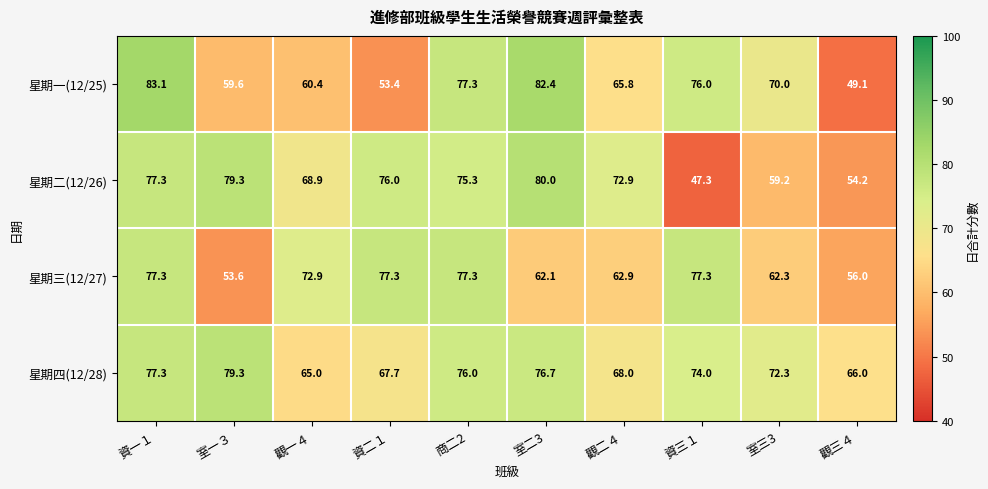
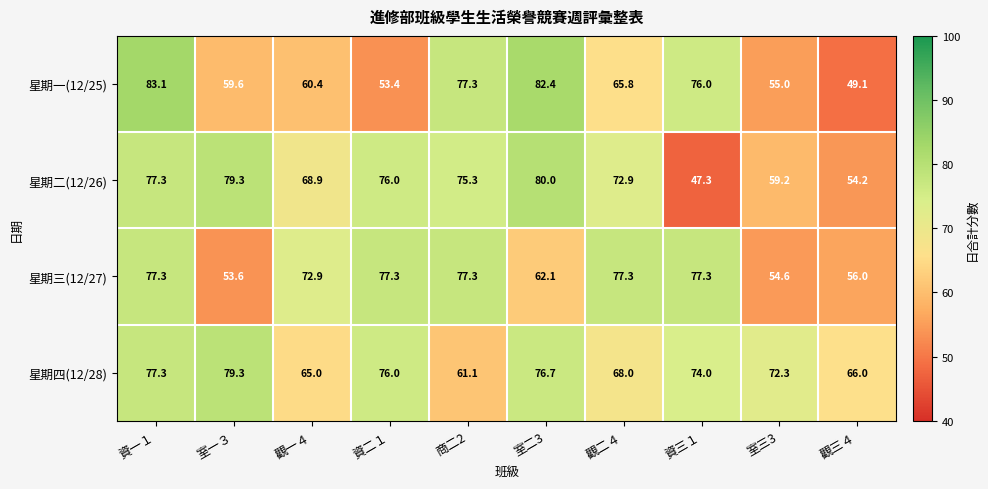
  {
    "星期一(12/25)": {
      "資一１": 83.1,
      "室一３": 59.6,
      "觀一４": 60.4,
      "資二１": 53.4,
      "商二2": 77.3,
      "室二3": 82.4,
      "觀二４": 65.8,
      "資三１": 76.0,
-     "室三3": 70.0,
+     "室三3": 55.0,
      "觀三４": 49.1
    },
    "星期二(12/26)": {
      "資一１": 77.3,
      "室一３": 79.3,
      "觀一４": 68.9,
      "資二１": 76.0,
      "商二2": 75.3,
      "室二3": 80.0,
      "觀二４": 72.9,
      "資三１": 47.3,
      "室三3": 59.2,
      "觀三４": 54.2
    },
    "星期三(12/27)": {
      "資一１": 77.3,
      "室一３": 53.6,
      "觀一４": 72.9,
      "資二１": 77.3,
      "商二2": 77.3,
      "室二3": 62.1,
-     "觀二４": 62.9,
+     "觀二４": 77.3,
      "資三１": 77.3,
-     "室三3": 62.3,
+     "室三3": 54.6,
      "觀三４": 56.0
    },
    "星期四(12/28)": {
      "資一１": 77.3,
      "室一３": 79.3,
      "觀一４": 65.0,
-     "資二１": 67.7,
-     "商二2": 76.0,
+     "資二１": 76.0,
+     "商二2": 61.1,
      "室二3": 76.7,
      "觀二４": 68.0,
      "資三１": 74.0,
      "室三3": 72.3,
      "觀三４": 66.0
    }
  }
